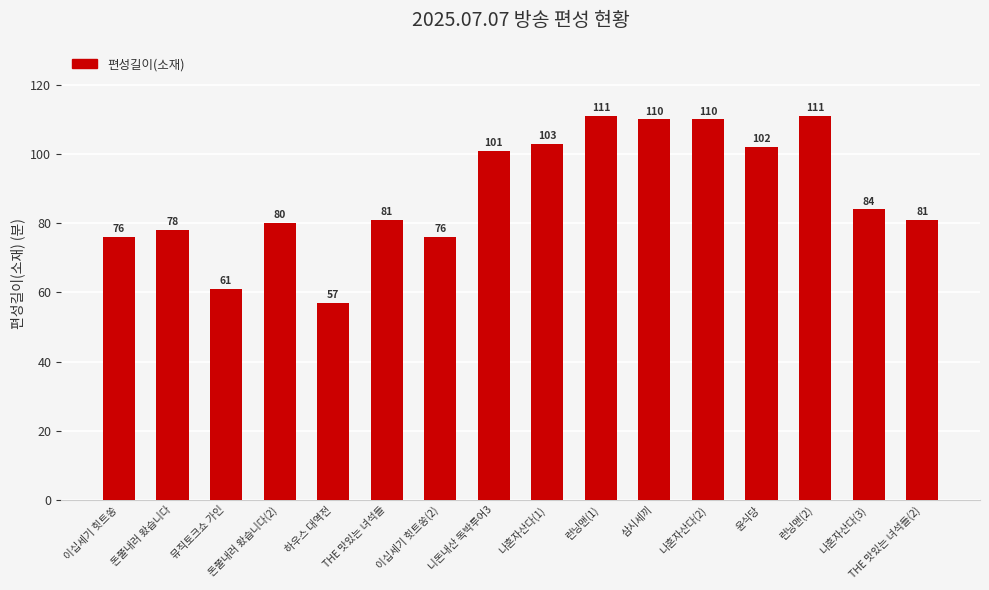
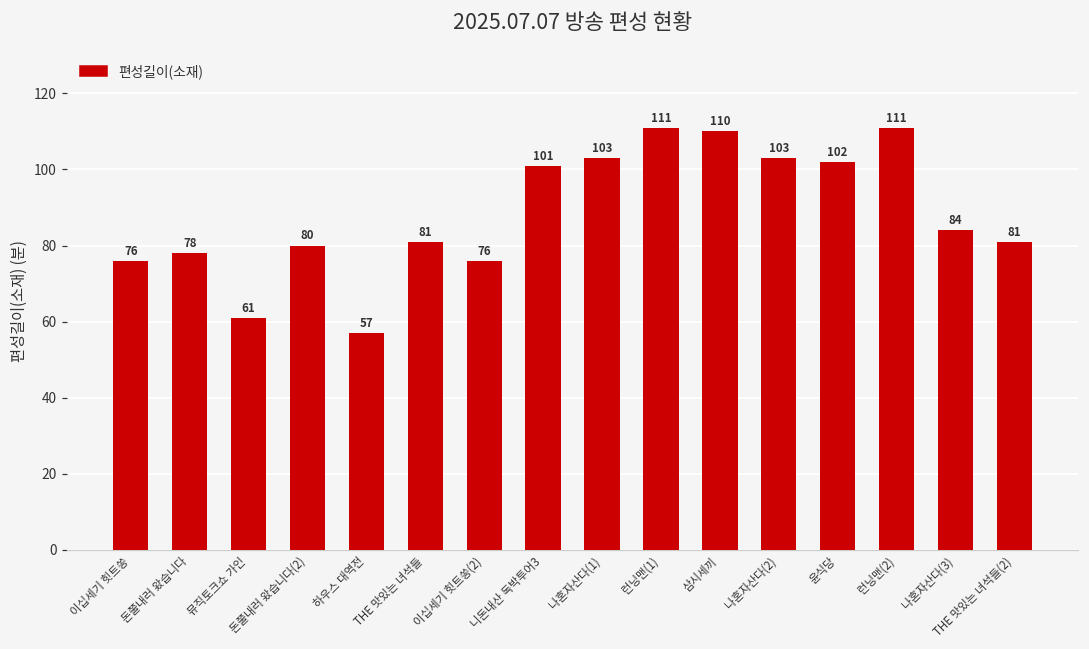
  {
    "이십세기 힛트쏭": 76,
    "돈쭐내러 왔습니다": 78,
    "뮤직토크쇼 가인": 61,
    "돈쭐내러 왔습니다(2)": 80,
    "하우스 대역전": 57,
    "THE 맛있는 녀석들": 81,
    "이십세기 힛트쏭(2)": 76,
    "니돈내산 독박투어3": 101,
    "나혼자산다(1)": 103,
    "런닝맨(1)": 111,
    "삼시세끼": 110,
-   "나혼자산다(2)": 110,
+   "나혼자산다(2)": 103,
    "윤식당": 102,
    "런닝맨(2)": 111,
    "나혼자산다(3)": 84,
    "THE 맛있는 녀석들(2)": 81
  }
